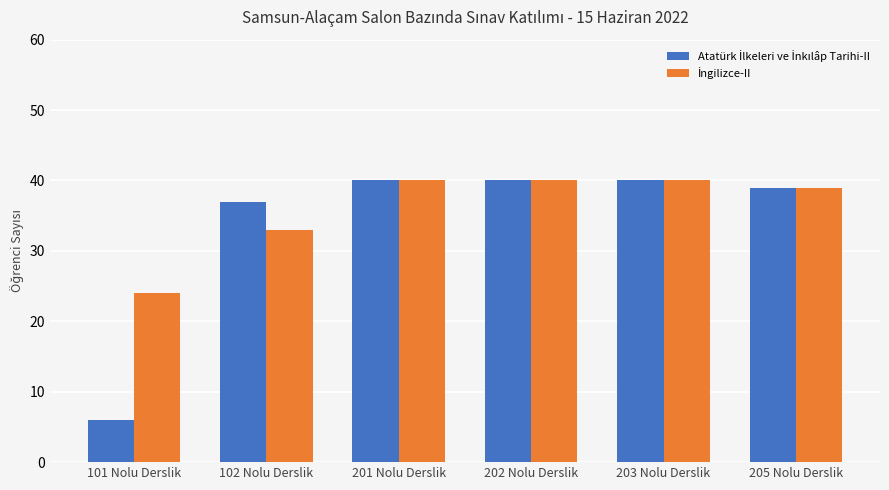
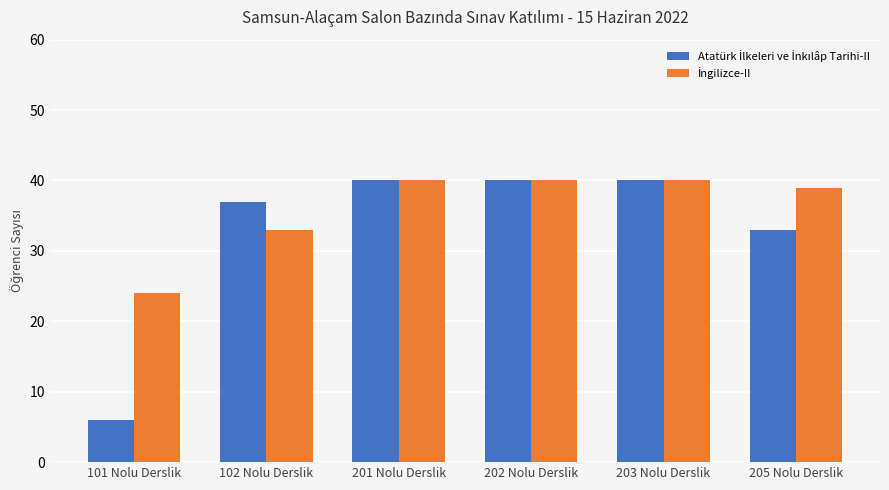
  {
    "Atatürk İlkeleri ve İnkılâp Tarihi-II": {
      "101 Nolu Derslik": 6,
      "102 Nolu Derslik": 37,
      "201 Nolu Derslik": 40,
      "202 Nolu Derslik": 40,
      "203 Nolu Derslik": 40,
-     "205 Nolu Derslik": 39
+     "205 Nolu Derslik": 33
    },
    "İngilizce-II": {
      "101 Nolu Derslik": 24,
      "102 Nolu Derslik": 33,
      "201 Nolu Derslik": 40,
      "202 Nolu Derslik": 40,
      "203 Nolu Derslik": 40,
      "205 Nolu Derslik": 39
    }
  }
